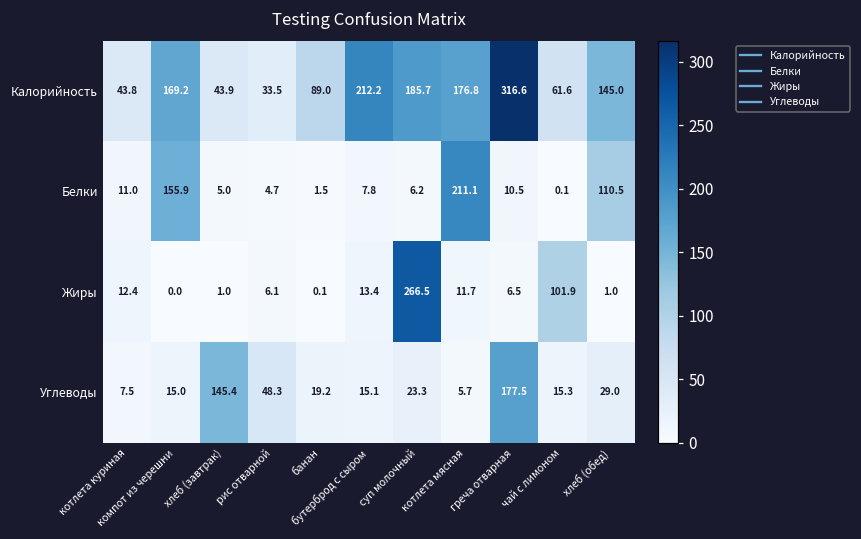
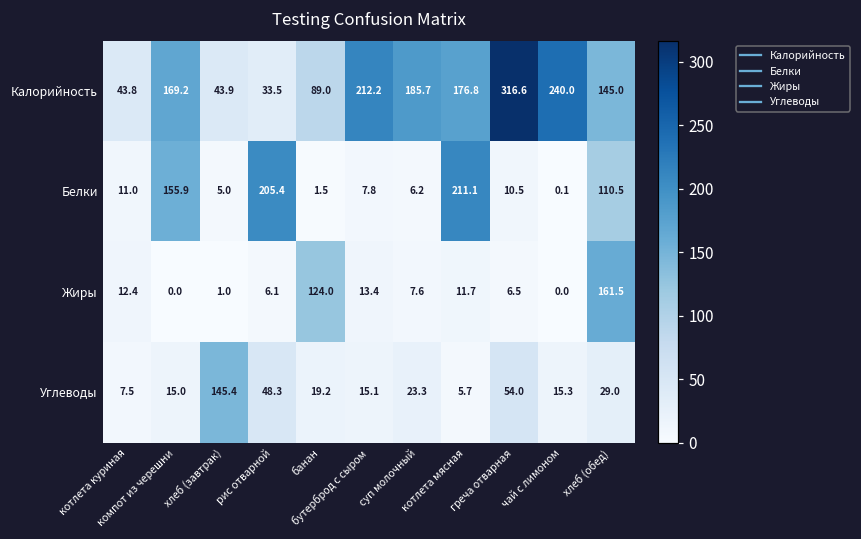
  {
    "Калорийность": {
      "котлета куриная": 43.8,
      "компот из черешни": 169.2,
      "хлеб (завтрак)": 43.9,
      "рис отварной": 33.5,
      "банан": 89.0,
      "бутерброд с сыром": 212.2,
      "суп молочный": 185.7,
      "котлета мясная": 176.8,
      "греча отварная": 316.6,
-     "чай с лимоном": 61.6,
+     "чай с лимоном": 240.0,
      "хлеб (обед)": 145.0
    },
    "Белки": {
      "котлета куриная": 11.0,
      "компот из черешни": 155.9,
      "хлеб (завтрак)": 5.0,
-     "рис отварной": 4.7,
+     "рис отварной": 205.4,
      "банан": 1.5,
      "бутерброд с сыром": 7.8,
      "суп молочный": 6.2,
      "котлета мясная": 211.1,
      "греча отварная": 10.5,
      "чай с лимоном": 0.1,
      "хлеб (обед)": 110.5
    },
    "Жиры": {
      "котлета куриная": 12.4,
      "компот из черешни": 0.0,
      "хлеб (завтрак)": 1.0,
      "рис отварной": 6.1,
-     "банан": 0.1,
+     "банан": 124.0,
      "бутерброд с сыром": 13.4,
-     "суп молочный": 266.5,
+     "суп молочный": 7.6,
      "котлета мясная": 11.7,
      "греча отварная": 6.5,
-     "чай с лимоном": 101.9,
-     "хлеб (обед)": 1.0
+     "чай с лимоном": 0.0,
+     "хлеб (обед)": 161.5
    },
    "Углеводы": {
      "котлета куриная": 7.5,
      "компот из черешни": 15.0,
      "хлеб (завтрак)": 145.4,
      "рис отварной": 48.3,
      "банан": 19.2,
      "бутерброд с сыром": 15.1,
      "суп молочный": 23.3,
      "котлета мясная": 5.7,
-     "греча отварная": 177.5,
+     "греча отварная": 54.0,
      "чай с лимоном": 15.3,
      "хлеб (обед)": 29.0
    }
  }
